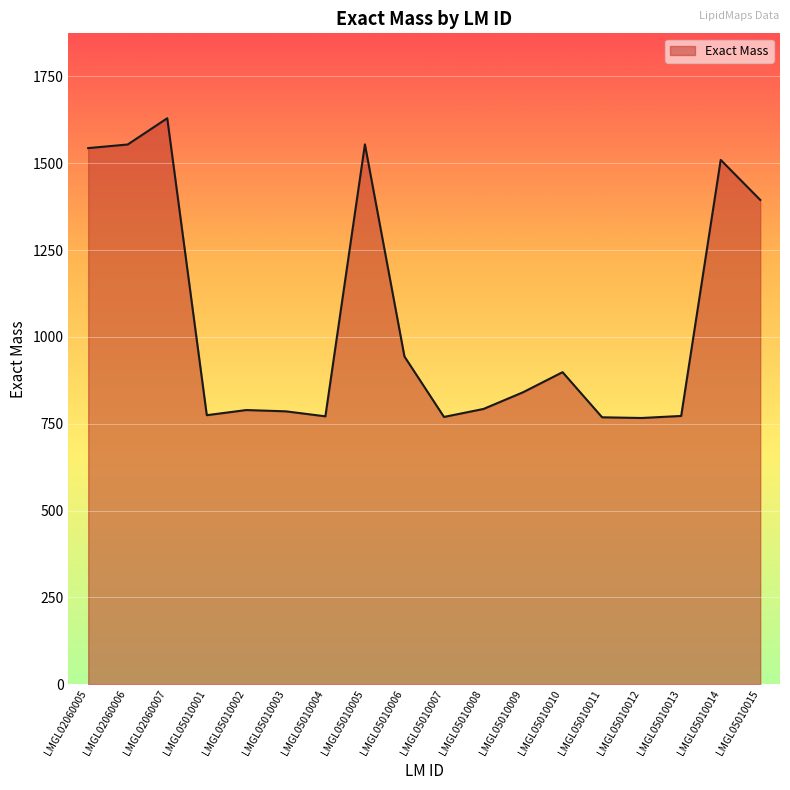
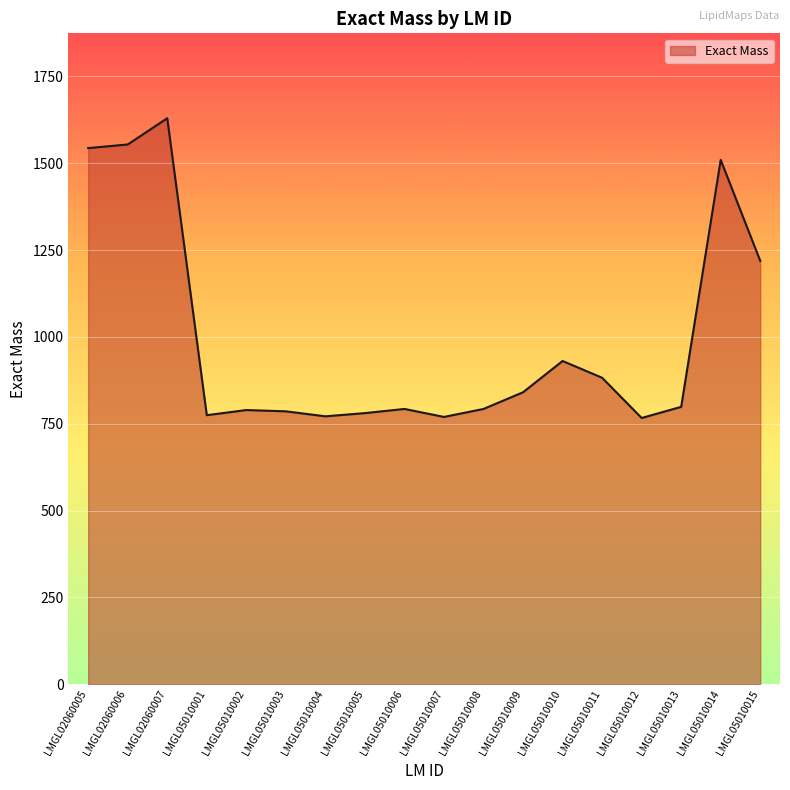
  {
    "LMGL02060005": 1540,
    "LMGL02060006": 1550,
    "LMGL02060007": 1630,
    "LMGL05010001": 770,
    "LMGL05010002": 790,
    "LMGL05010003": 790,
    "LMGL05010004": 770,
-   "LMGL05010005": 1550,
-   "LMGL05010006": 940,
+   "LMGL05010005": 780,
+   "LMGL05010006": 790,
    "LMGL05010007": 770,
    "LMGL05010008": 790,
    "LMGL05010009": 840,
-   "LMGL05010010": 900,
-   "LMGL05010011": 770,
+   "LMGL05010010": 930,
+   "LMGL05010011": 880,
    "LMGL05010012": 770,
-   "LMGL05010013": 770,
+   "LMGL05010013": 800,
    "LMGL05010014": 1510,
-   "LMGL05010015": 1390
+   "LMGL05010015": 1220
  }
